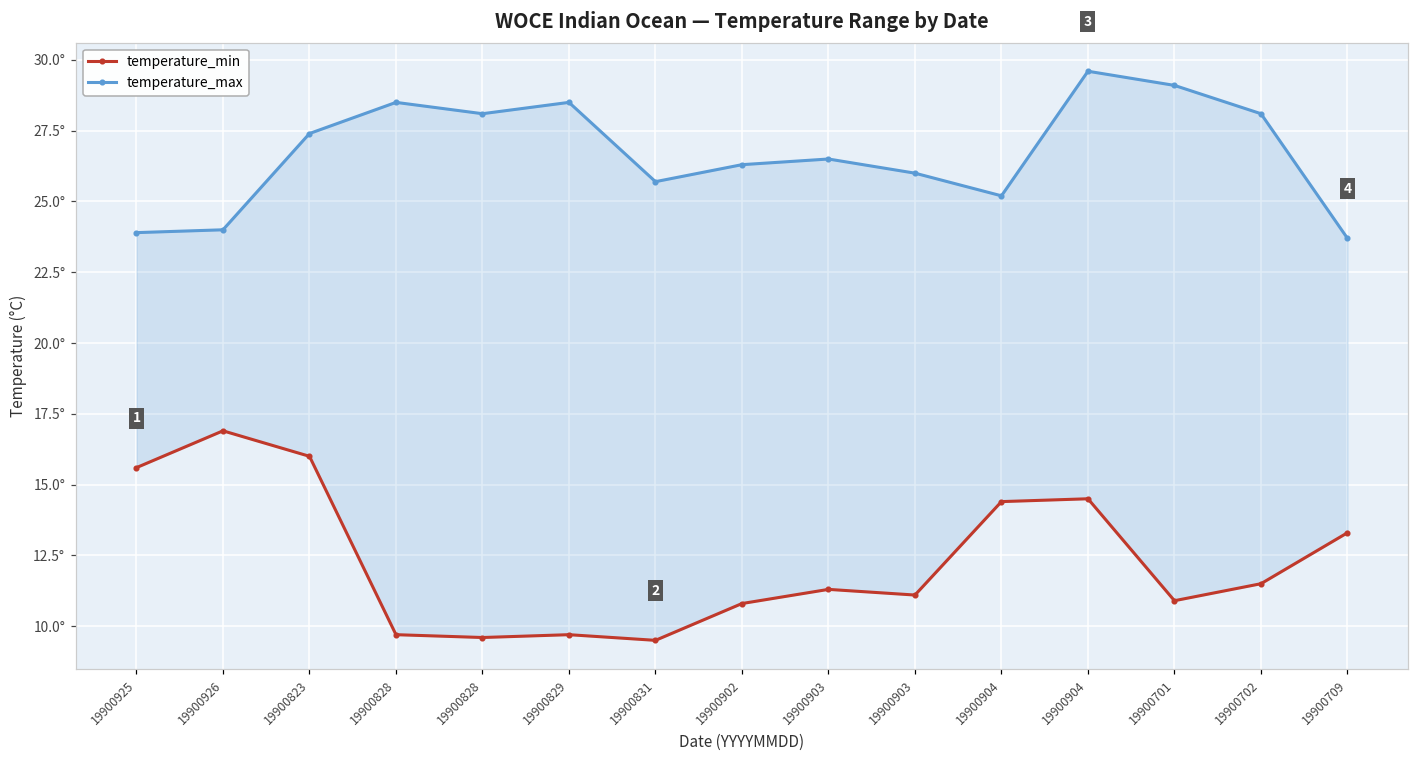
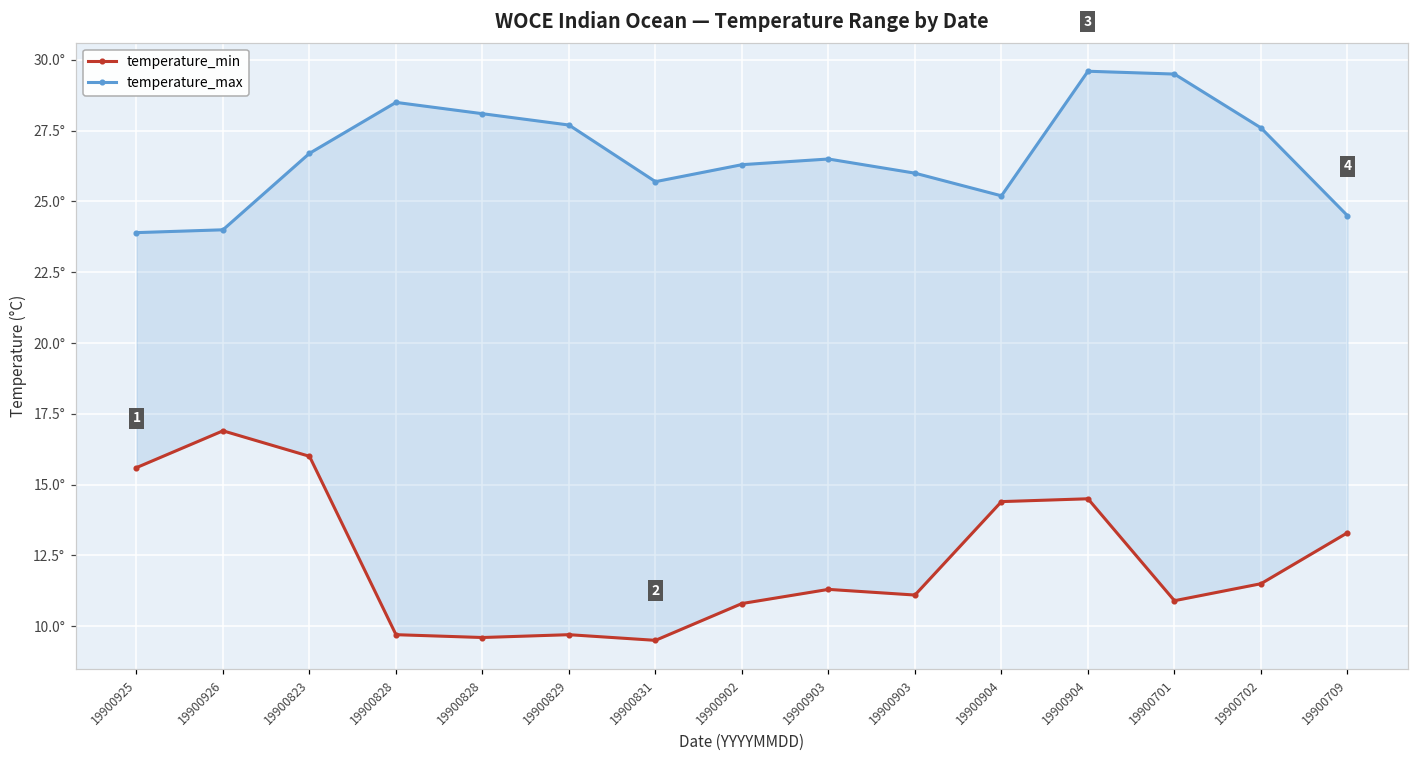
  {
    "temperature_min": {
      "19900925": "15.6°",
      "19900926": "16.9°",
      "19900823": "16.0°",
      "19900829": "9.7°",
      "19900831": "9.5°",
      "19900902": "10.8°",
      "19900701": "10.9°",
      "19900702": "11.5°",
      "19900709": "13.3°"
    },
    "temperature_max": {
      "19900925": "23.9°",
      "19900926": "24.0°",
-     "19900823": "27.4°",
-     "19900829": "28.5°",
+     "19900823": "26.7°",
+     "19900829": "27.7°",
      "19900831": "25.7°",
      "19900902": "26.3°",
-     "19900701": "29.1°",
-     "19900702": "28.1°",
-     "19900709": "23.7°"
+     "19900701": "29.5°",
+     "19900702": "27.6°",
+     "19900709": "24.5°"
    }
  }
